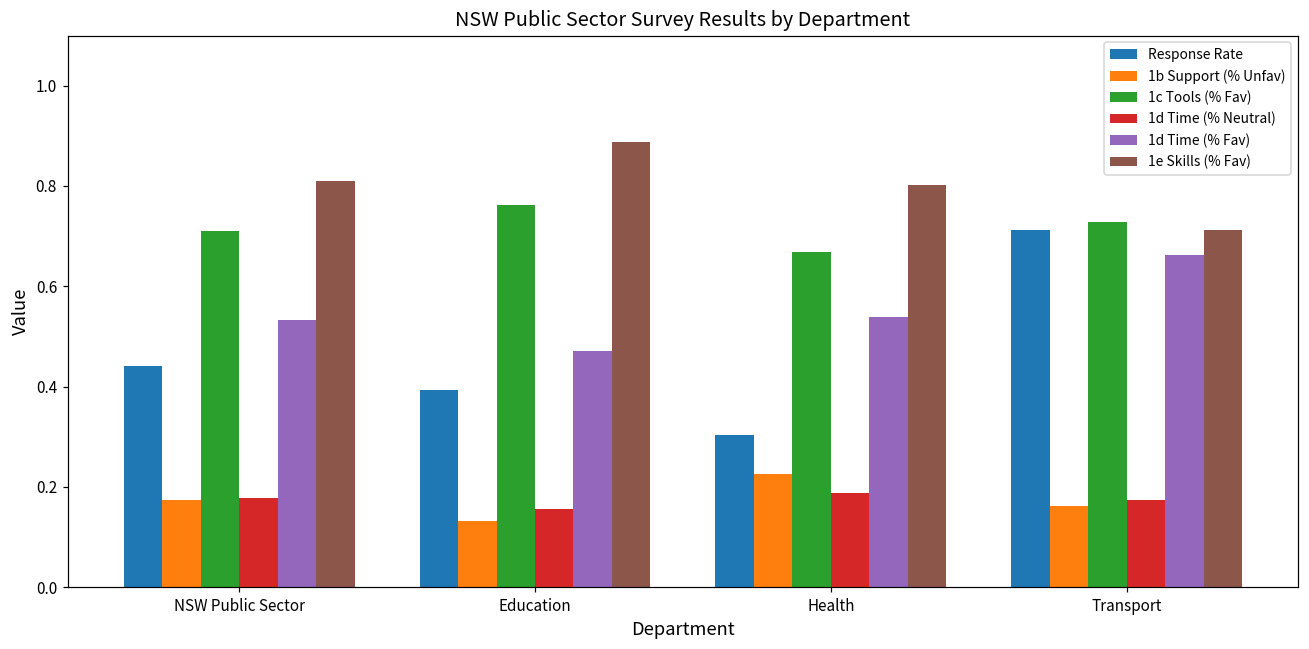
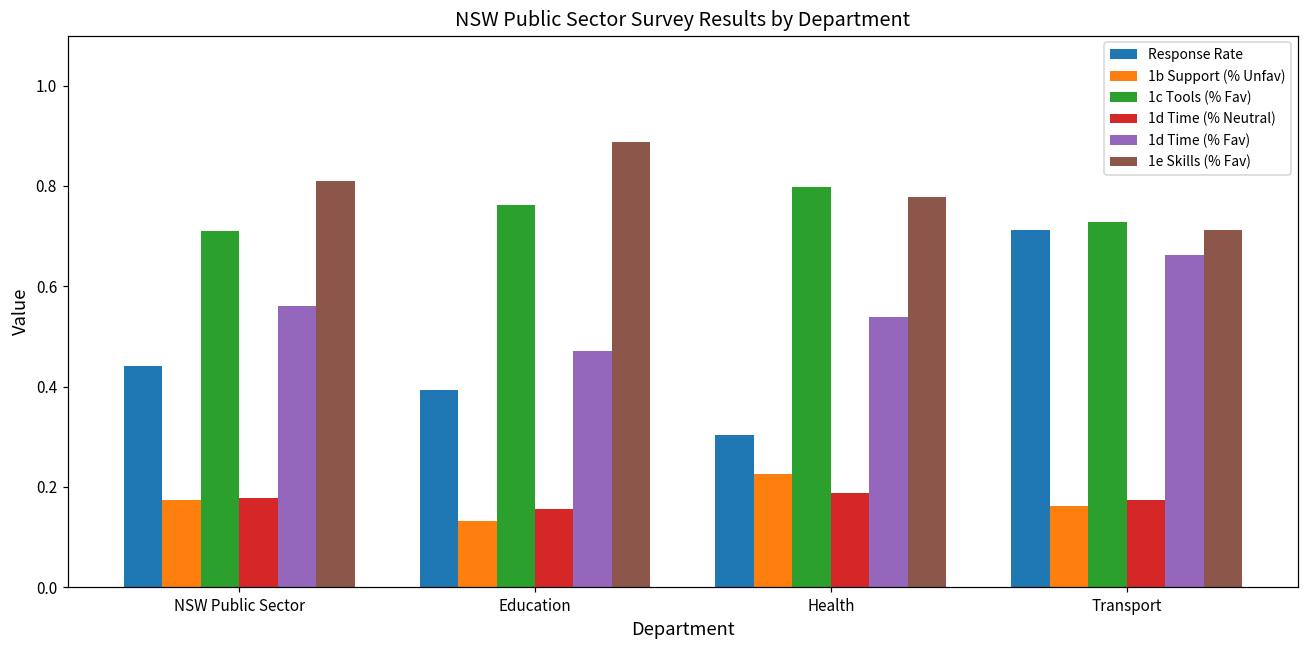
  {
    "Response Rate": {
      "NSW Public Sector": 0.44,
      "Education": 0.39,
      "Health": 0.30,
      "Transport": 0.71
    },
    "1b Support (% Unfav)": {
      "NSW Public Sector": 0.17,
      "Education": 0.13,
      "Health": 0.22,
      "Transport": 0.16
    },
    "1c Tools (% Fav)": {
      "NSW Public Sector": 0.71,
      "Education": 0.76,
-     "Health": 0.67,
+     "Health": 0.80,
      "Transport": 0.73
    },
    "1d Time (% Neutral)": {
      "NSW Public Sector": 0.18,
      "Education": 0.16,
      "Health": 0.19,
      "Transport": 0.17
    },
    "1d Time (% Fav)": {
-     "NSW Public Sector": 0.53,
+     "NSW Public Sector": 0.56,
      "Education": 0.47,
      "Health": 0.54,
      "Transport": 0.66
    },
    "1e Skills (% Fav)": {
      "NSW Public Sector": 0.81,
      "Education": 0.89,
-     "Health": 0.80,
+     "Health": 0.78,
      "Transport": 0.71
    }
  }
